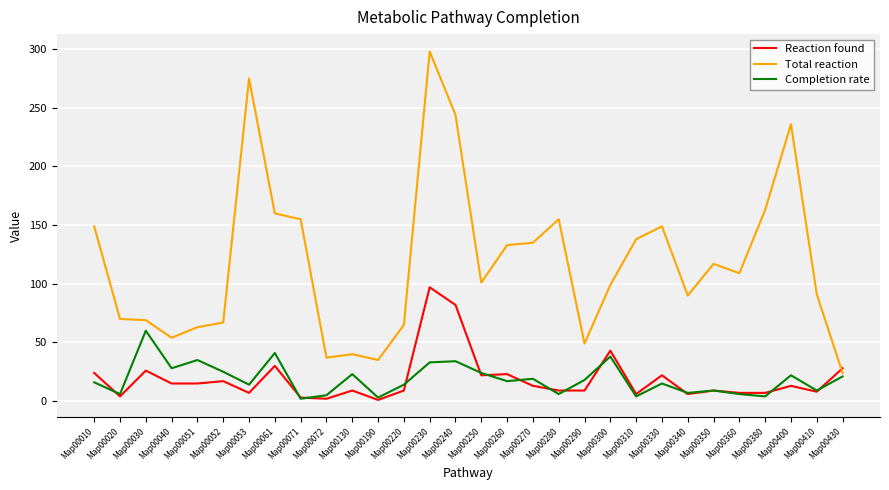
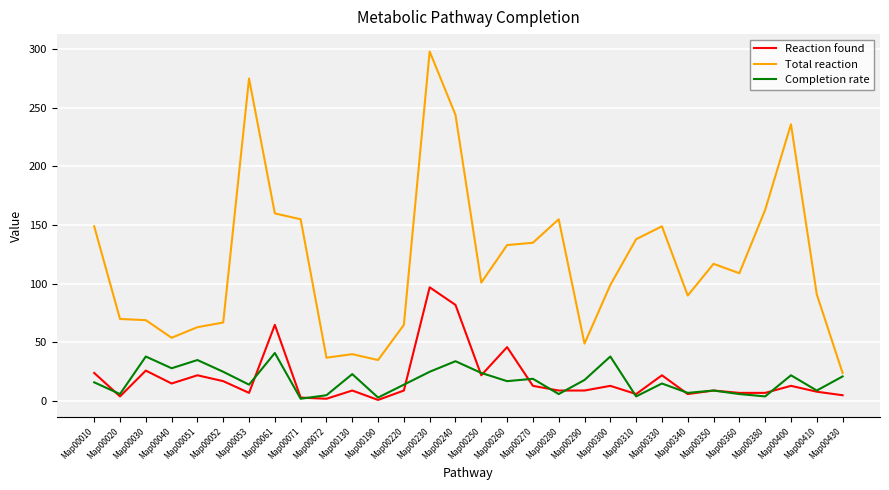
  {
    "Reaction found": {
      "Map00010": 24,
      "Map00030": 26,
      "Map00040": 15,
-     "Map00051": 15,
+     "Map00051": 22,
      "Map00052": 17,
      "Map00053": 7,
-     "Map00061": 30,
+     "Map00061": 65,
      "Map00072": 2,
      "Map00130": 9,
      "Map00220": 9,
      "Map00230": 97,
      "Map00240": 82,
-     "Map00260": 23,
+     "Map00260": 46,
      "Map00270": 13,
      "Map00280": 9,
      "Map00290": 9,
-     "Map00300": 43,
+     "Map00300": 13,
      "Map00330": 22,
      "Map00380": 7,
      "Map00400": 13,
-     "Map00430": 28
+     "Map00430": 5
    },
    "Total reaction": {
      "Map00010": 149,
      "Map00020": 70,
      "Map00030": 69,
      "Map00040": 54,
      "Map00051": 63,
      "Map00052": 67,
      "Map00053": 275,
      "Map00061": 160,
      "Map00071": 155,
      "Map00072": 37,
      "Map00130": 40,
      "Map00190": 35,
      "Map00220": 65,
      "Map00230": 298,
      "Map00240": 244,
      "Map00250": 101,
      "Map00260": 133,
      "Map00270": 135,
      "Map00280": 155,
      "Map00290": 49,
      "Map00300": 99,
      "Map00310": 138,
      "Map00330": 149,
      "Map00340": 90,
      "Map00350": 117,
      "Map00360": 109,
      "Map00380": 163,
      "Map00400": 236,
      "Map00410": 91,
      "Map00430": 24
    },
    "Completion rate": {
      "Map00010": 16,
-     "Map00030": 60,
+     "Map00030": 38,
      "Map00040": 28,
      "Map00051": 35,
      "Map00052": 25,
      "Map00053": 14,
      "Map00061": 41,
      "Map00072": 5,
      "Map00130": 23,
      "Map00220": 14,
-     "Map00230": 33,
+     "Map00230": 25,
      "Map00240": 34,
      "Map00260": 17,
      "Map00270": 19,
      "Map00280": 6,
      "Map00290": 18,
      "Map00300": 38,
      "Map00330": 15,
      "Map00380": 4,
      "Map00400": 22,
      "Map00430": 21
    }
  }
